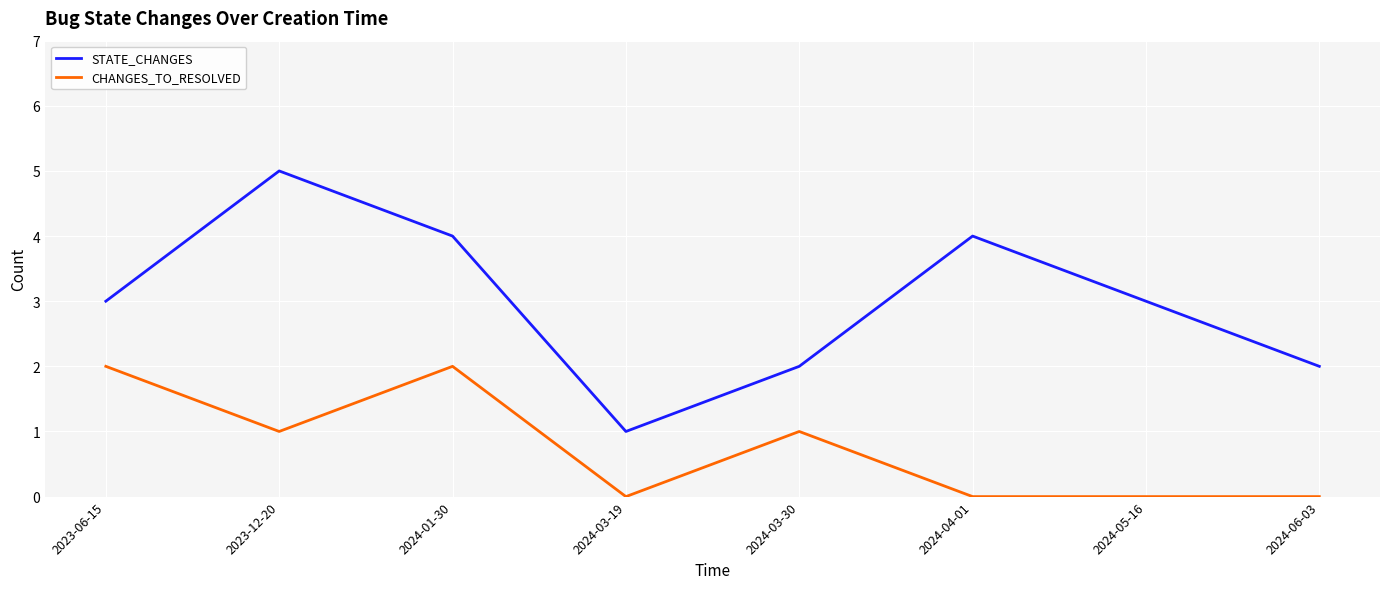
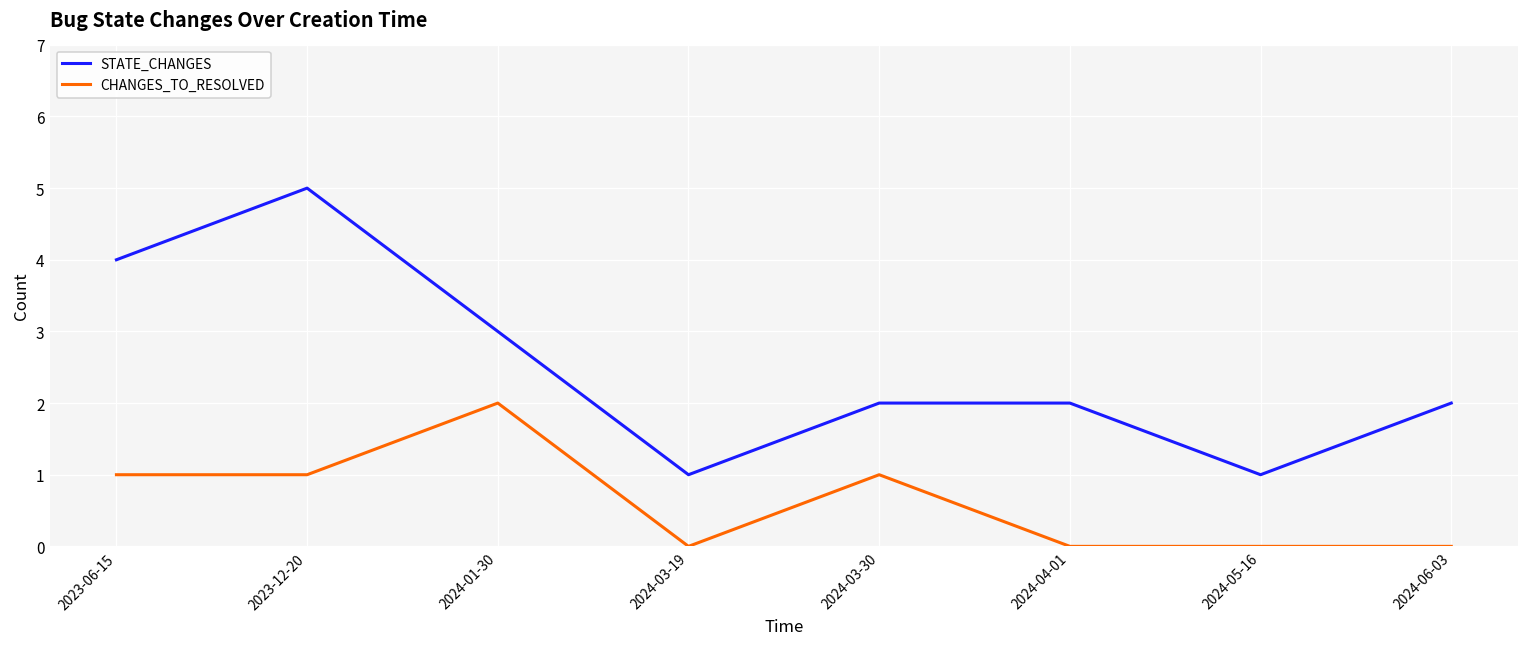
  {
    "STATE_CHANGES": {
-     "2023-06-15": 3,
+     "2023-06-15": 4,
      "2023-12-20": 5,
-     "2024-01-30": 4,
+     "2024-01-30": 3,
      "2024-03-19": 1,
      "2024-03-30": 2,
-     "2024-04-01": 4,
-     "2024-05-16": 3,
+     "2024-04-01": 2,
+     "2024-05-16": 1,
      "2024-06-03": 2
    },
    "CHANGES_TO_RESOLVED": {
-     "2023-06-15": 2,
+     "2023-06-15": 1,
      "2023-12-20": 1,
      "2024-01-30": 2,
      "2024-03-19": 0,
      "2024-03-30": 1,
      "2024-04-01": 0,
      "2024-05-16": 0,
      "2024-06-03": 0
    }
  }
